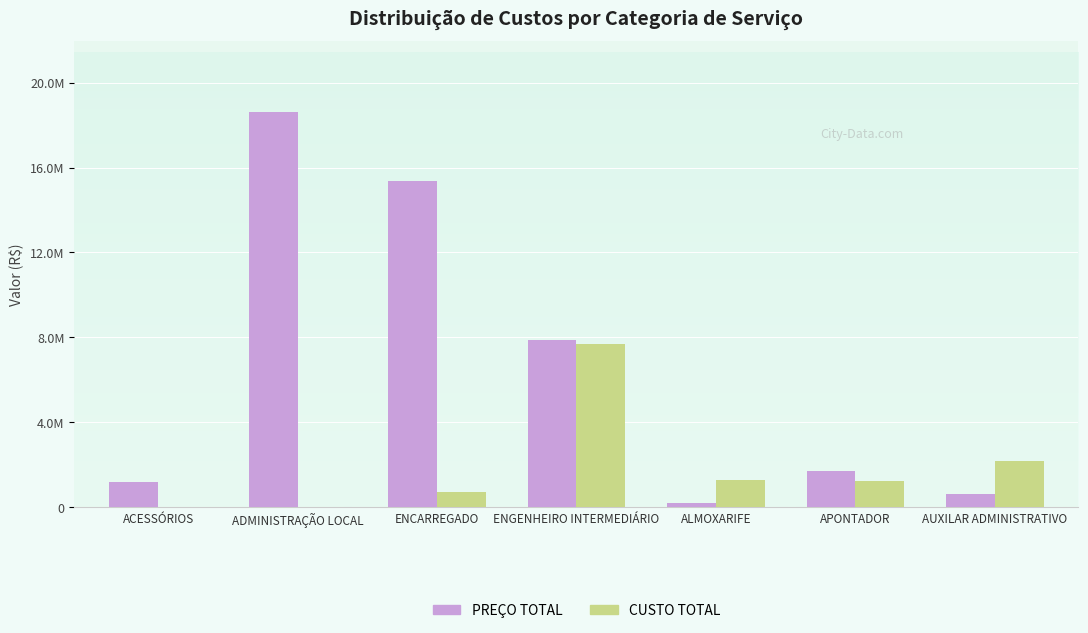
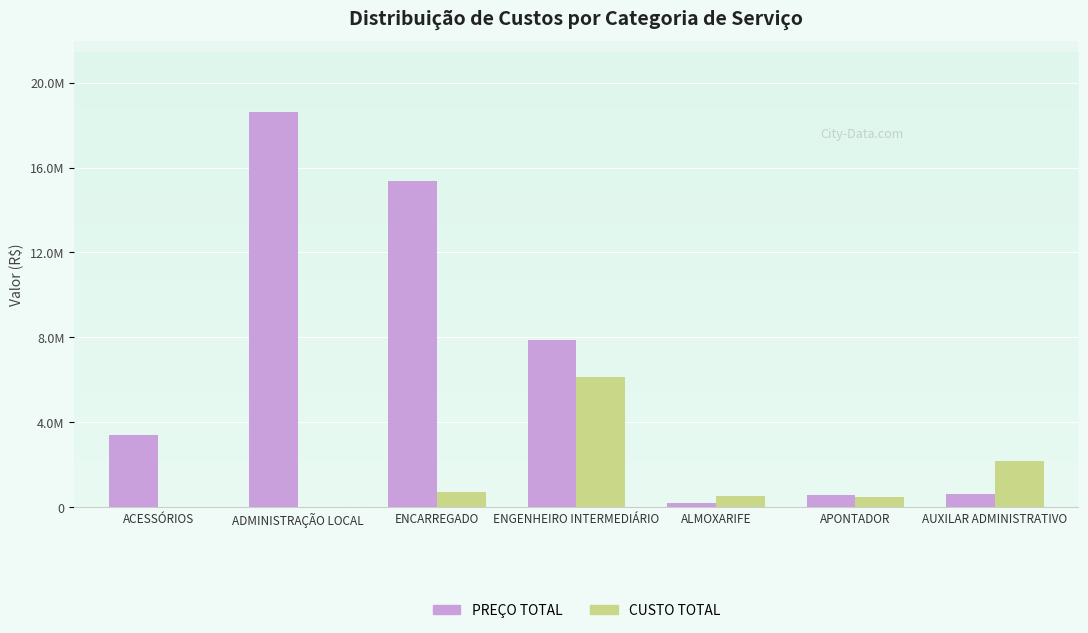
  {
    "PREÇO TOTAL": {
-     "ACESSÓRIOS": 1200000,
+     "ACESSÓRIOS": 3400000,
      "ADMINISTRAÇÃO LOCAL": 18600000,
      "ENCARREGADO": 15300000,
      "ENGENHEIRO INTERMEDIÁRIO": 7800000,
      "ALMOXARIFE": 200000,
-     "APONTADOR": 1700000,
+     "APONTADOR": 600000,
      "AUXILAR ADMINISTRATIVO": 600000
    },
    "CUSTO TOTAL": {
      "ACESSÓRIOS": 0,
      "ADMINISTRAÇÃO LOCAL": 0,
      "ENCARREGADO": 700000,
-     "ENGENHEIRO INTERMEDIÁRIO": 7700000,
-     "ALMOXARIFE": 1300000,
-     "APONTADOR": 1200000,
+     "ENGENHEIRO INTERMEDIÁRIO": 6100000,
+     "ALMOXARIFE": 500000,
+     "APONTADOR": 500000,
      "AUXILAR ADMINISTRATIVO": 2200000
    }
  }
